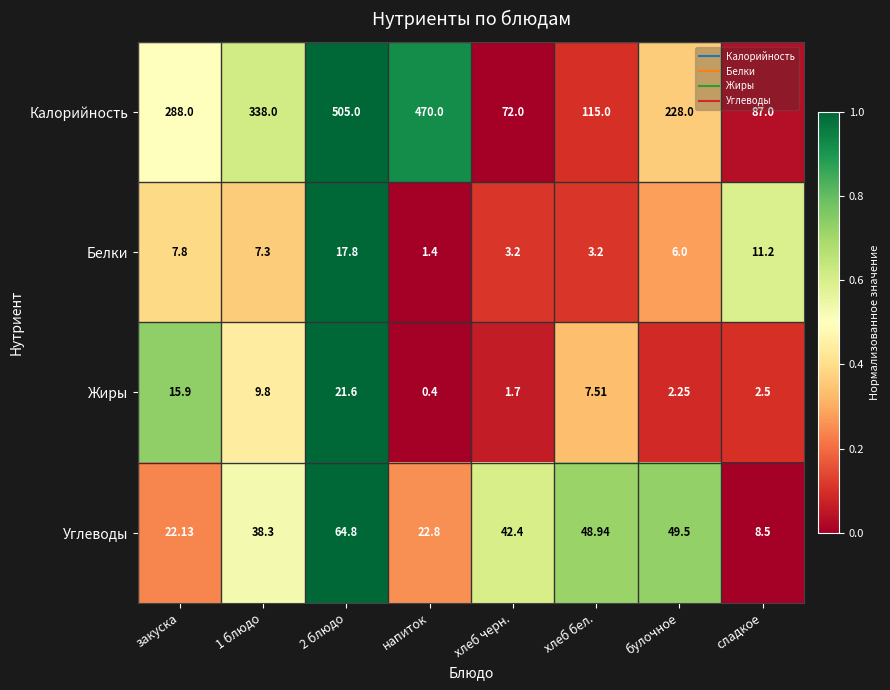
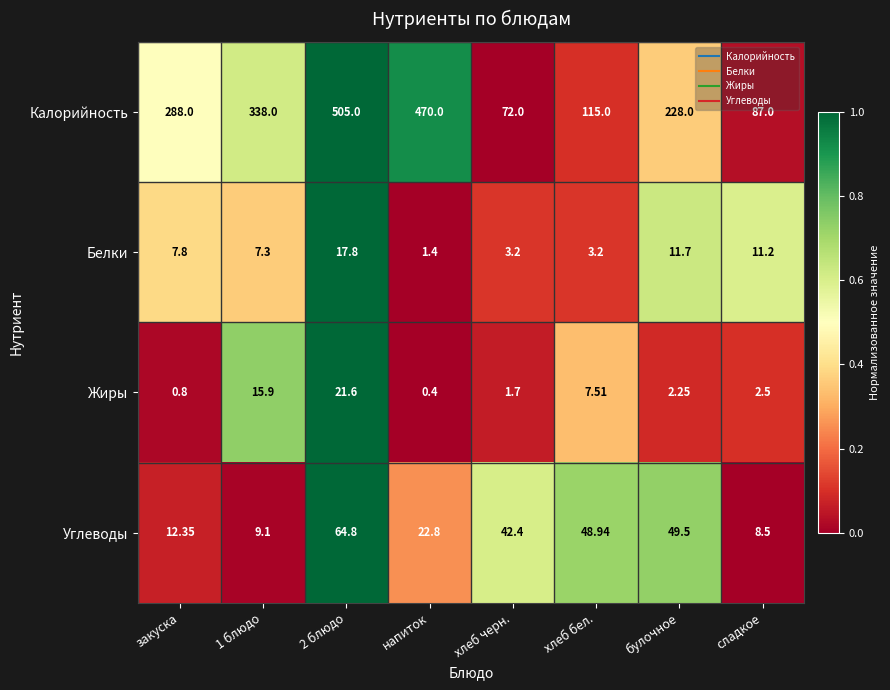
  {
    "Калорийность": {
      "закуска": 288.0,
      "1 блюдо": 338.0,
      "2 блюдо": 505.0,
      "напиток": 470.0,
      "хлеб черн.": 72.0,
      "хлеб бел.": 115.0,
      "булочное": 228.0
    },
    "Белки": {
      "закуска": 7.8,
      "1 блюдо": 7.3,
      "2 блюдо": 17.8,
      "напиток": 1.4,
      "хлеб черн.": 3.2,
      "хлеб бел.": 3.2,
-     "булочное": 6.0,
+     "булочное": 11.7,
      "сладкое": 11.2
    },
    "Жиры": {
-     "закуска": 15.9,
-     "1 блюдо": 9.8,
+     "закуска": 0.8,
+     "1 блюдо": 15.9,
      "2 блюдо": 21.6,
      "напиток": 0.4,
      "хлеб черн.": 1.7,
      "хлеб бел.": 7.51,
      "булочное": 2.25,
      "сладкое": 2.5
    },
    "Углеводы": {
-     "закуска": 22.13,
-     "1 блюдо": 38.3,
+     "закуска": 12.35,
+     "1 блюдо": 9.1,
      "2 блюдо": 64.8,
      "напиток": 22.8,
      "хлеб черн.": 42.4,
      "хлеб бел.": 48.94,
      "булочное": 49.5,
      "сладкое": 8.5
    }
  }
